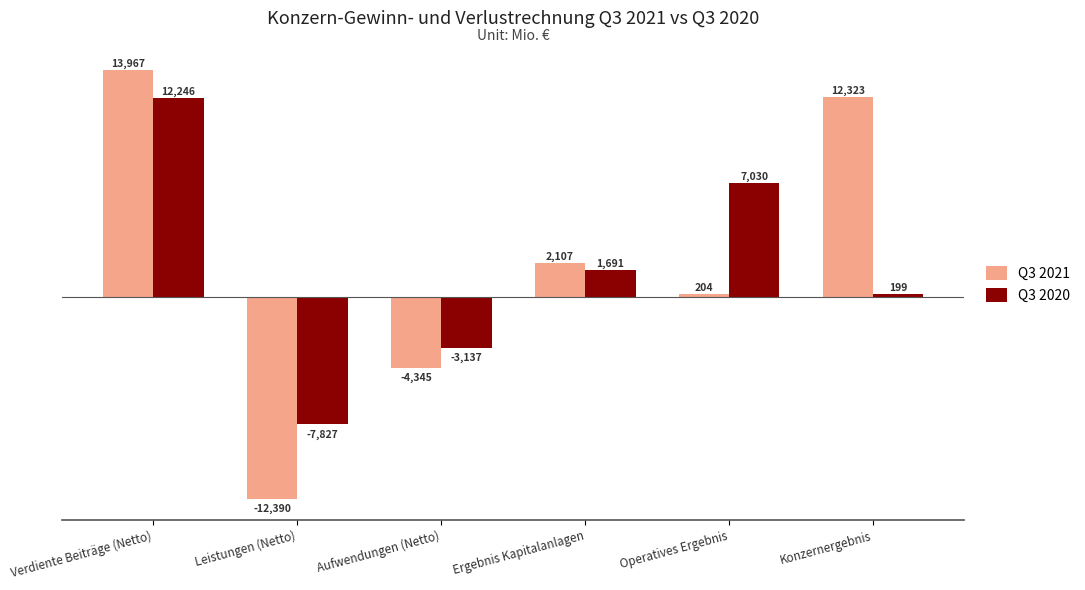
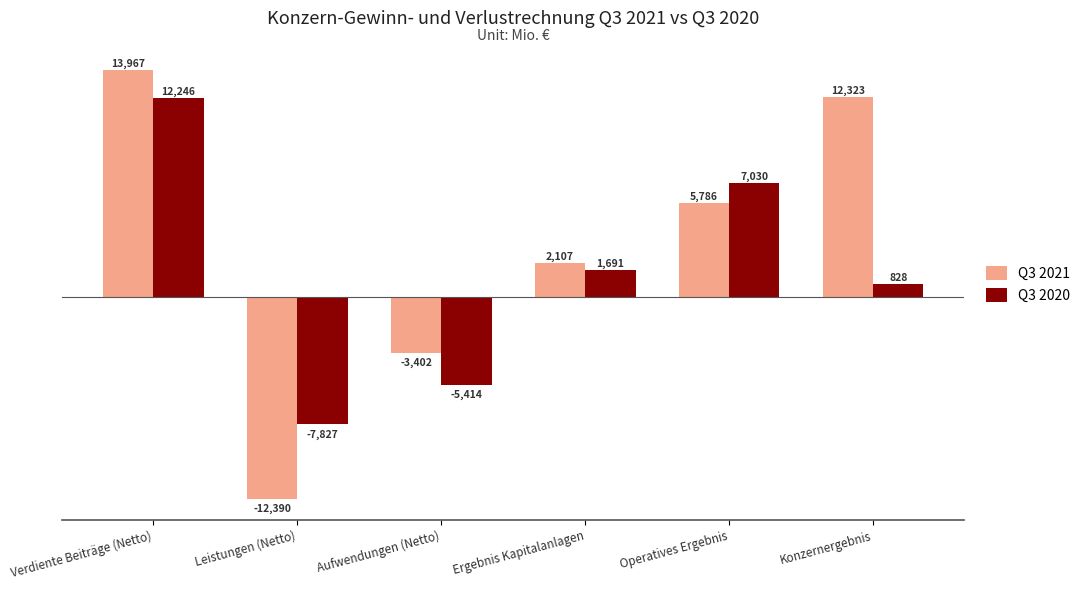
  {
    "Q3 2021": {
      "Verdiente Beiträge (Netto)": "13,967",
      "Leistungen (Netto)": "-12,390",
-     "Aufwendungen (Netto)": "-4,345",
+     "Aufwendungen (Netto)": "-3,402",
      "Ergebnis Kapitalanlagen": "2,107",
-     "Operatives Ergebnis": "204",
+     "Operatives Ergebnis": "5,786",
      "Konzernergebnis": "12,323"
    },
    "Q3 2020": {
      "Verdiente Beiträge (Netto)": "12,246",
      "Leistungen (Netto)": "-7,827",
-     "Aufwendungen (Netto)": "-3,137",
+     "Aufwendungen (Netto)": "-5,414",
      "Ergebnis Kapitalanlagen": "1,691",
      "Operatives Ergebnis": "7,030",
-     "Konzernergebnis": "199"
+     "Konzernergebnis": "828"
    }
  }
